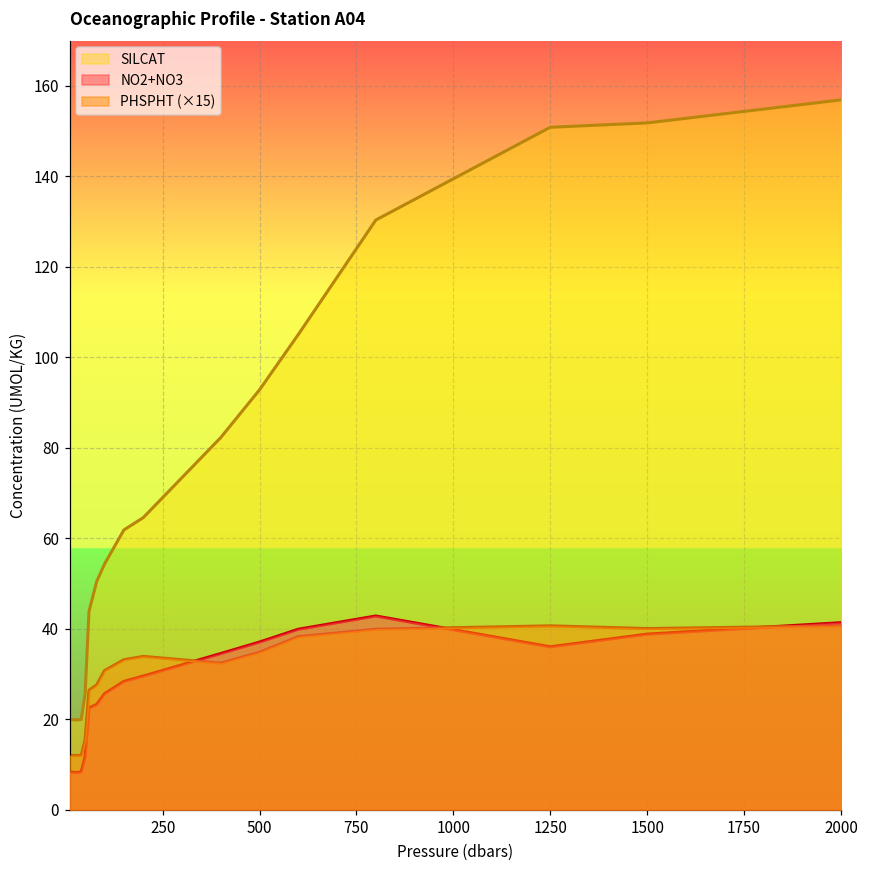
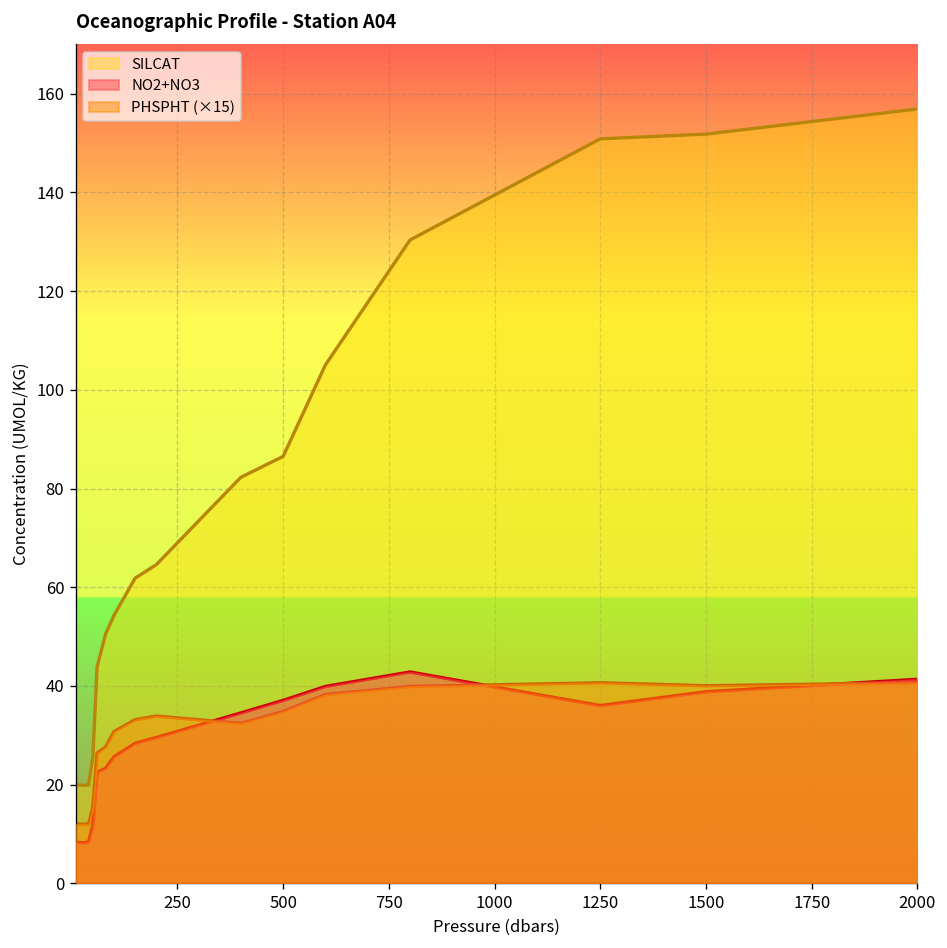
  {
    "SILCAT": {
-     "500": 93,
+     "500": 87,
      "1250": 151,
      "1500": 152,
      "2000": 157
    },
    "NO2+NO3": {
      "500": 37,
      "1250": 36,
      "1500": 39,
      "2000": 41
    },
    "PHSPHT (×15)": {
      "500": 35,
      "1250": 41,
      "1500": 40,
      "2000": 41
    }
  }
